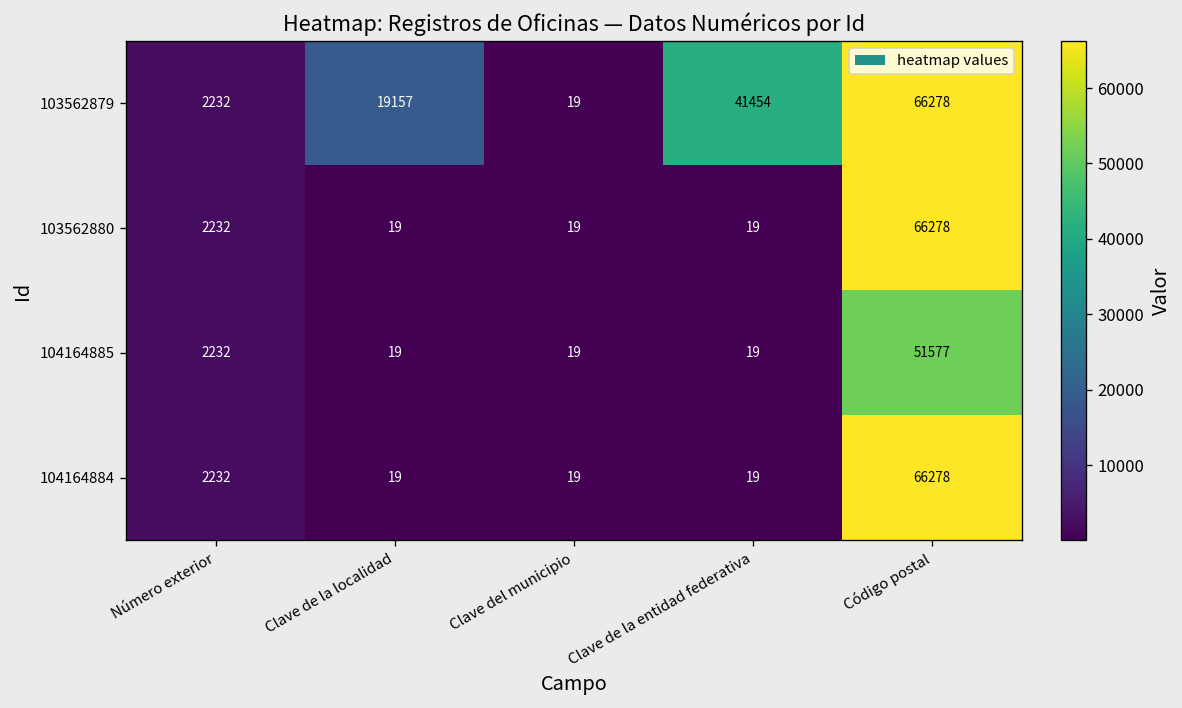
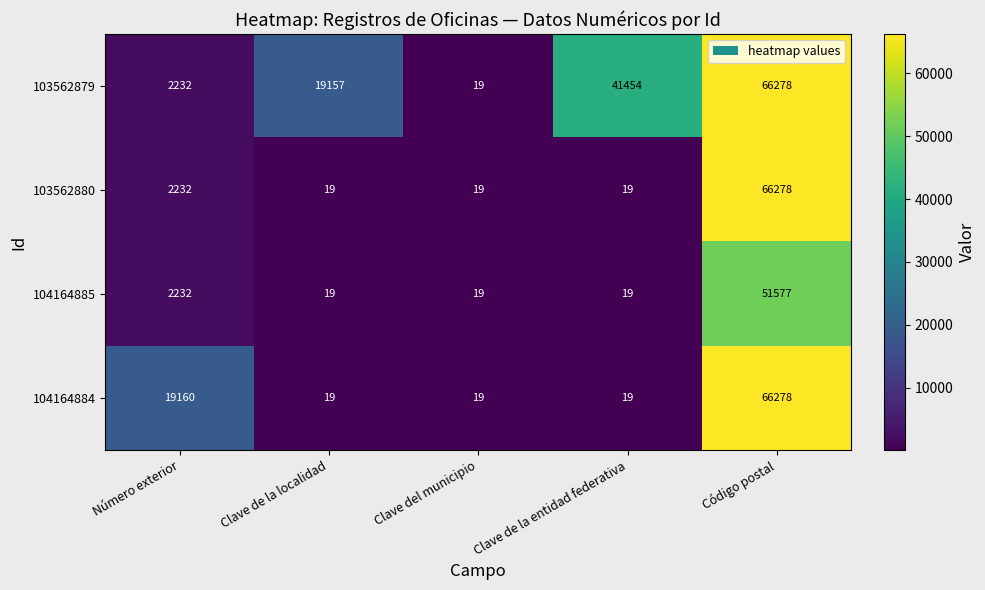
  {
    "103562879": {
      "Número exterior": 2232,
      "Clave de la localidad": 19157,
      "Clave del municipio": 19,
      "Clave de la entidad federativa": 41454,
      "Código postal": 66278
    },
    "103562880": {
      "Número exterior": 2232,
      "Clave de la localidad": 19,
      "Clave del municipio": 19,
      "Clave de la entidad federativa": 19,
      "Código postal": 66278
    },
    "104164885": {
      "Número exterior": 2232,
      "Clave de la localidad": 19,
      "Clave del municipio": 19,
      "Clave de la entidad federativa": 19,
      "Código postal": 51577
    },
    "104164884": {
-     "Número exterior": 2232,
+     "Número exterior": 19160,
      "Clave de la localidad": 19,
      "Clave del municipio": 19,
      "Clave de la entidad federativa": 19,
      "Código postal": 66278
    }
  }
